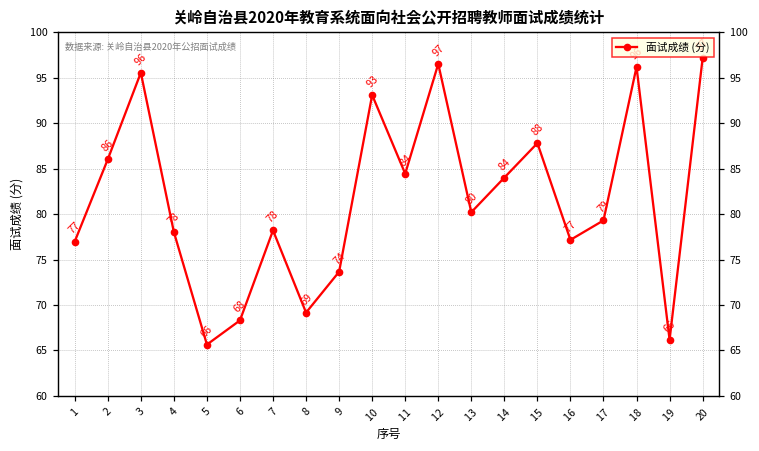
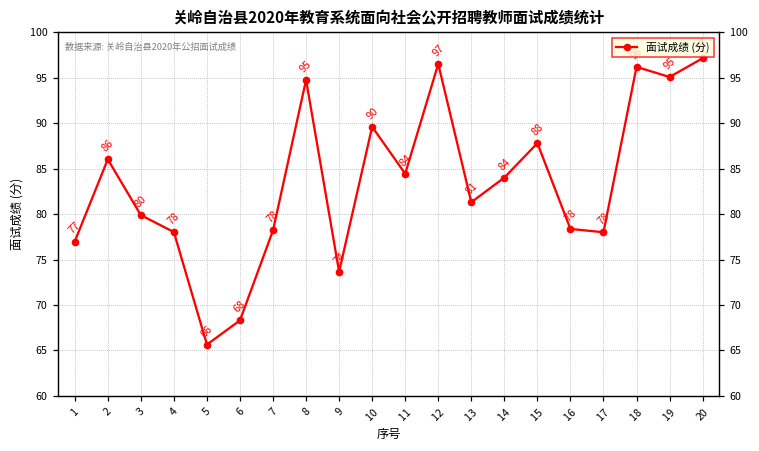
  {
    "1": 77,
    "2": 86,
-   "3": 96,
+   "3": 80,
    "4": 78,
    "5": 66,
    "6": 68,
    "7": 78,
-   "8": 69,
+   "8": 95,
    "9": 74,
-   "10": 93,
+   "10": 90,
    "11": 84,
    "12": 97,
-   "13": 80,
+   "13": 81,
    "14": 84,
    "15": 88,
-   "16": 77,
-   "17": 79,
-   "19": 66
+   "16": 78,
+   "17": 78,
+   "19": 95
  }
